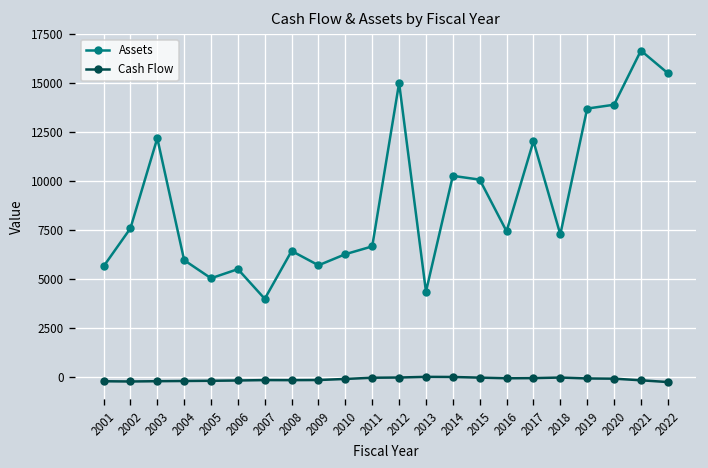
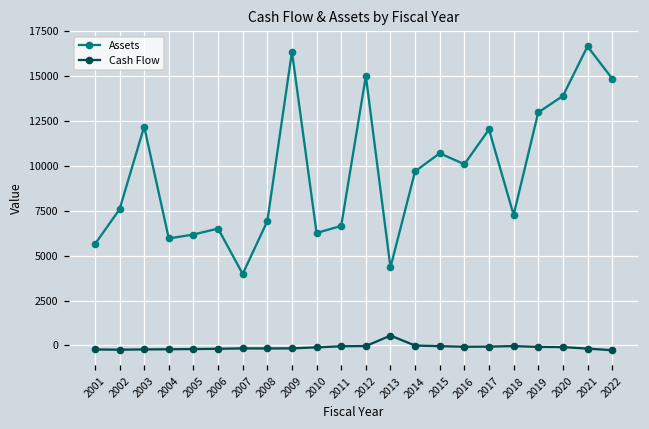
  {
    "Assets": {
      "2001": 5600,
      "2002": 7600,
      "2003": 12200,
      "2004": 6000,
-     "2005": 5000,
-     "2006": 5500,
+     "2005": 6200,
+     "2006": 6500,
      "2007": 4000,
-     "2008": 6400,
-     "2009": 5700,
+     "2008": 6900,
+     "2009": 16400,
      "2010": 6300,
      "2011": 6700,
      "2012": 15000,
      "2013": 4400,
-     "2014": 10300,
-     "2015": 10100,
-     "2016": 7400,
+     "2014": 9700,
+     "2015": 10700,
+     "2016": 10100,
      "2017": 12000,
      "2018": 7300,
-     "2019": 13700,
+     "2019": 13000,
      "2020": 13900,
      "2021": 16700,
-     "2022": 15500
+     "2022": 14900
    },
    "Cash Flow": {
      "2001": -200,
      "2002": -200,
      "2003": -200,
      "2004": -200,
      "2005": -200,
      "2006": -200,
      "2007": -200,
      "2008": -200,
      "2009": -200,
      "2010": -100,
      "2011": 0,
      "2012": 0,
-     "2013": 0,
+     "2013": 600,
      "2014": 0,
      "2015": 0,
      "2016": -100,
      "2017": -100,
      "2018": 0,
      "2019": -100,
      "2020": -100,
      "2021": -200,
      "2022": -300
    }
  }
